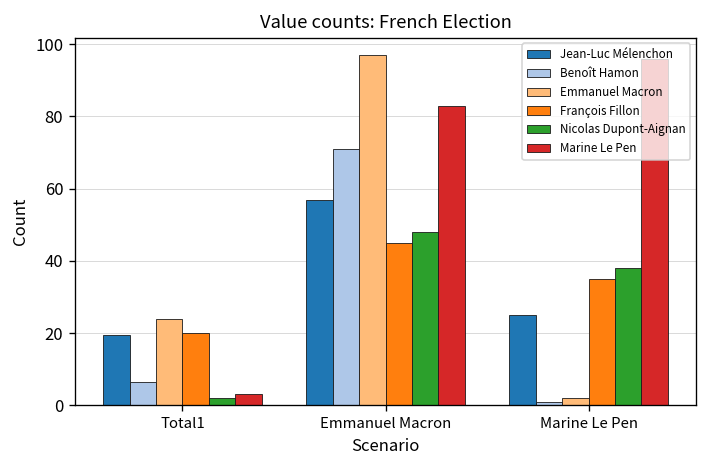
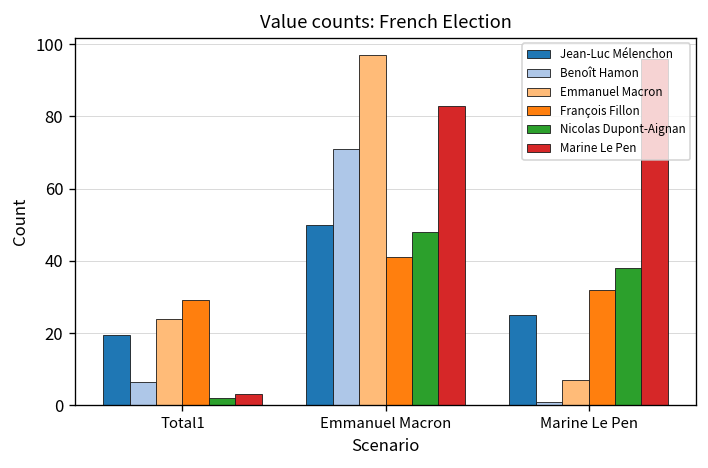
  {
    "Jean-Luc Mélenchon": {
      "Total1": 20,
-     "Emmanuel Macron": 57,
+     "Emmanuel Macron": 50,
      "Marine Le Pen": 25
    },
    "Benoît Hamon": {
      "Total1": 6,
      "Emmanuel Macron": 71,
      "Marine Le Pen": 1
    },
    "Emmanuel Macron": {
      "Total1": 24,
      "Emmanuel Macron": 97,
-     "Marine Le Pen": 2
+     "Marine Le Pen": 7
    },
    "François Fillon": {
-     "Total1": 20,
-     "Emmanuel Macron": 45,
-     "Marine Le Pen": 35
+     "Total1": 29,
+     "Emmanuel Macron": 41,
+     "Marine Le Pen": 32
    },
    "Nicolas Dupont-Aignan": {
      "Total1": 2,
      "Emmanuel Macron": 48,
      "Marine Le Pen": 38
    },
    "Marine Le Pen": {
      "Total1": 3,
      "Emmanuel Macron": 83
    }
  }
